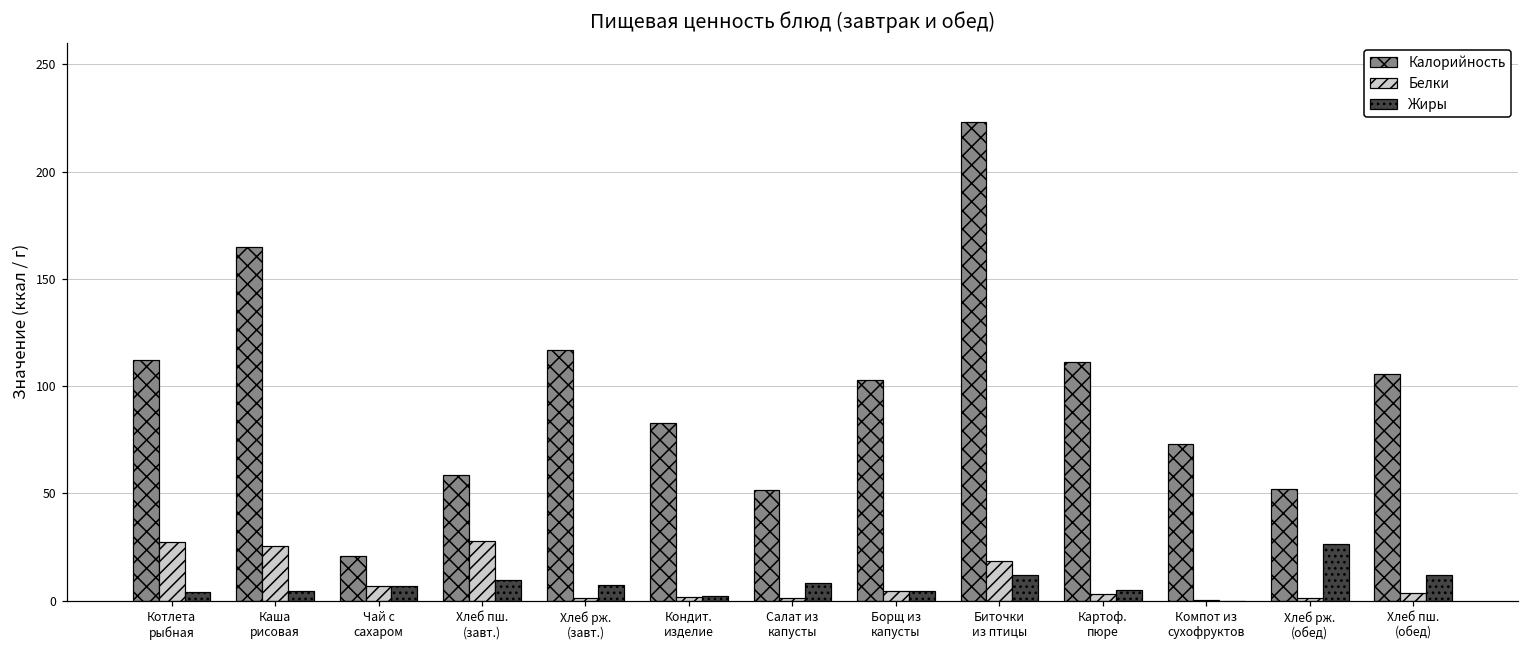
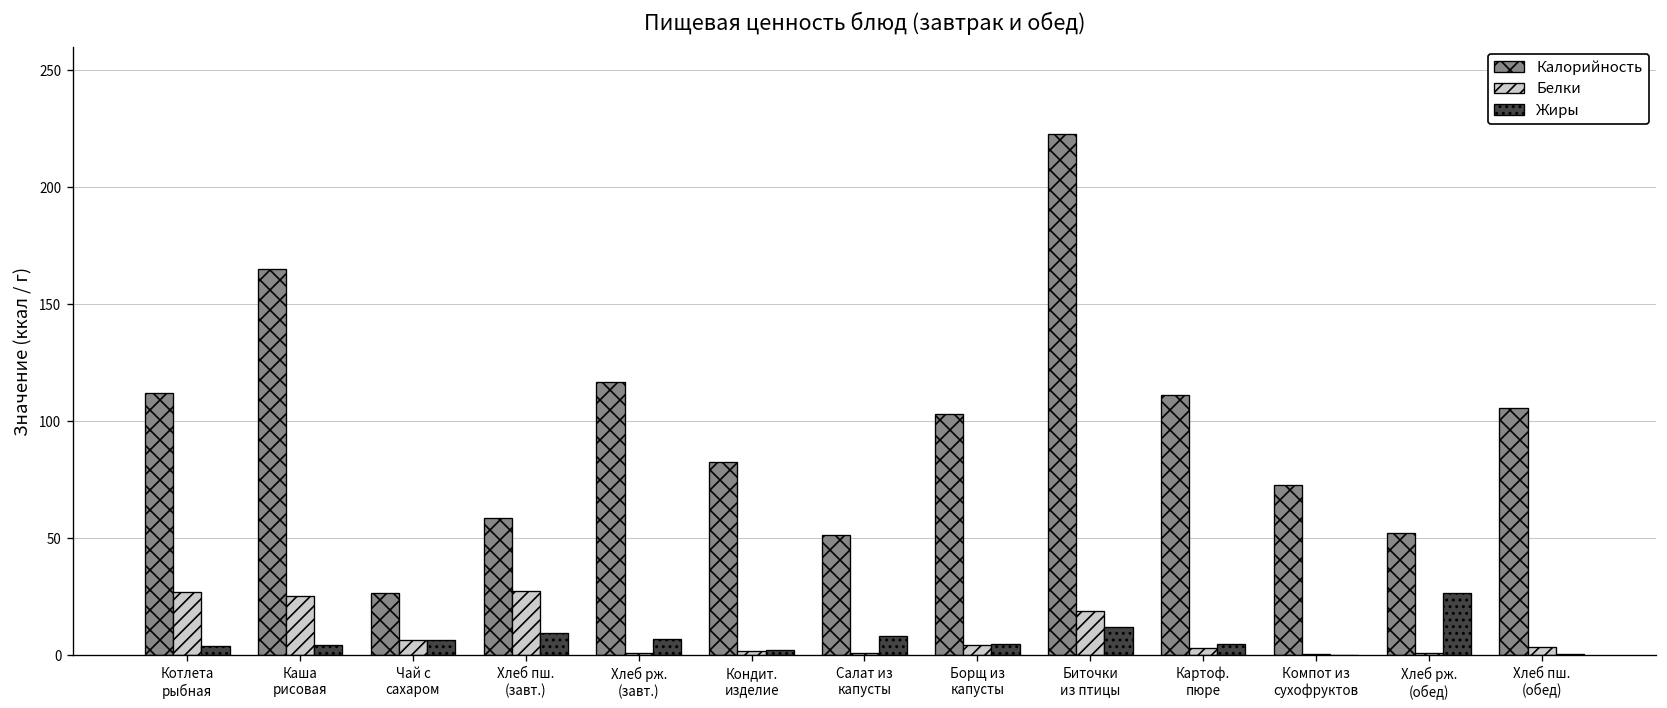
  {
    "Калорийность": {
      "Котлета рыбная": 112,
      "Каша рисовая": 165,
-     "Чай с сахаром": 21,
+     "Чай с сахаром": 27,
      "Хлеб пш. (завт.)": 59,
      "Хлеб рж. (завт.)": 117,
      "Кондит. изделие": 83,
      "Салат из капусты": 51,
      "Борщ из капусты": 103,
      "Биточки из птицы": 223,
      "Картоф. пюре": 111,
      "Компот из сухофруктов": 73,
      "Хлеб рж. (обед)": 52,
      "Хлеб пш. (обед)": 106
    },
    "Белки": {
      "Котлета рыбная": 27,
      "Каша рисовая": 25,
      "Чай с сахаром": 7,
      "Хлеб пш. (завт.)": 28,
      "Кондит. изделие": 2,
      "Борщ из капусты": 4,
      "Биточки из птицы": 19,
      "Картоф. пюре": 3,
      "Хлеб пш. (обед)": 4
    },
    "Жиры": {
      "Котлета рыбная": 4,
      "Каша рисовая": 4,
      "Чай с сахаром": 7,
      "Хлеб пш. (завт.)": 9,
      "Хлеб рж. (завт.)": 7,
      "Кондит. изделие": 2,
      "Салат из капусты": 8,
      "Борщ из капусты": 5,
      "Биточки из птицы": 12,
      "Картоф. пюре": 5,
      "Компот из сухофруктов": 0,
      "Хлеб рж. (обед)": 27,
-     "Хлеб пш. (обед)": 12
+     "Хлеб пш. (обед)": 0
    }
  }
